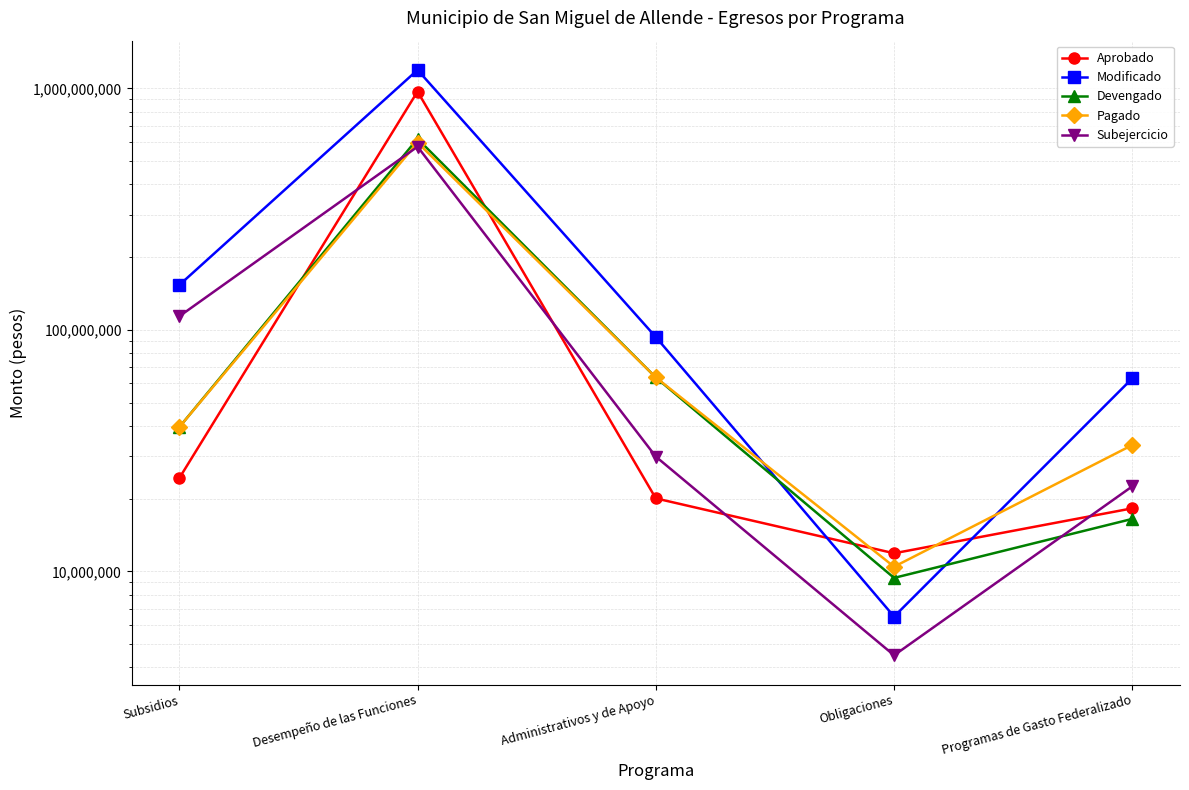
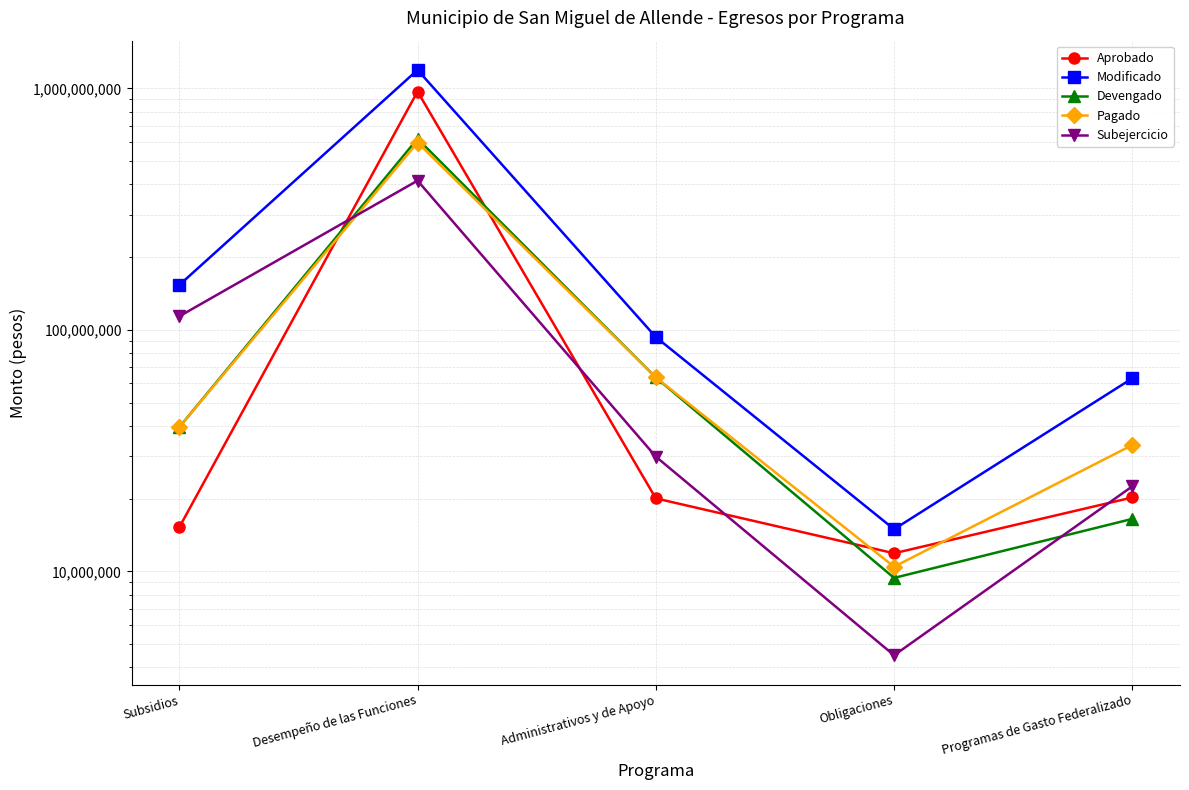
  {
    "Aprobado": {
-     "Subsidios": "24,000,000",
+     "Subsidios": "15,000,000",
      "Desempeño de las Funciones": "970,000,000",
      "Administrativos y de Apoyo": "20,000,000",
      "Obligaciones": "12,000,000",
-     "Programas de Gasto Federalizado": "18,000,000"
+     "Programas de Gasto Federalizado": "20,000,000"
    },
    "Modificado": {
      "Subsidios": "150,000,000",
      "Desempeño de las Funciones": "1,200,000,000",
      "Administrativos y de Apoyo": "93,000,000",
-     "Obligaciones": "6,500,000",
+     "Obligaciones": "15,000,000",
      "Programas de Gasto Federalizado": "63,000,000"
    },
    "Devengado": {
      "Desempeño de las Funciones": "620,000,000",
      "Obligaciones": "9,400,000",
      "Programas de Gasto Federalizado": "16,000,000"
    },
    "Pagado": {
      "Desempeño de las Funciones": "600,000,000",
      "Obligaciones": "10,500,000",
      "Programas de Gasto Federalizado": "33,000,000"
    },
    "Subejercicio": {
      "Subsidios": "110,000,000",
-     "Desempeño de las Funciones": "570,000,000",
+     "Desempeño de las Funciones": "410,000,000",
      "Administrativos y de Apoyo": "30,000,000",
      "Obligaciones": "4,500,000",
      "Programas de Gasto Federalizado": "23,000,000"
    }
  }
